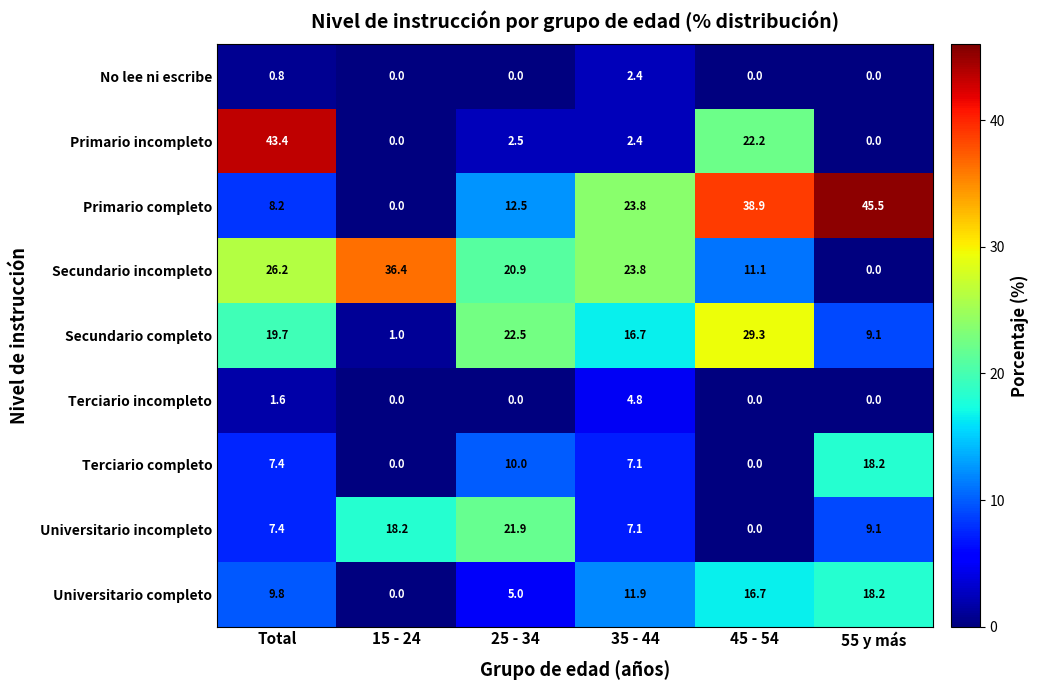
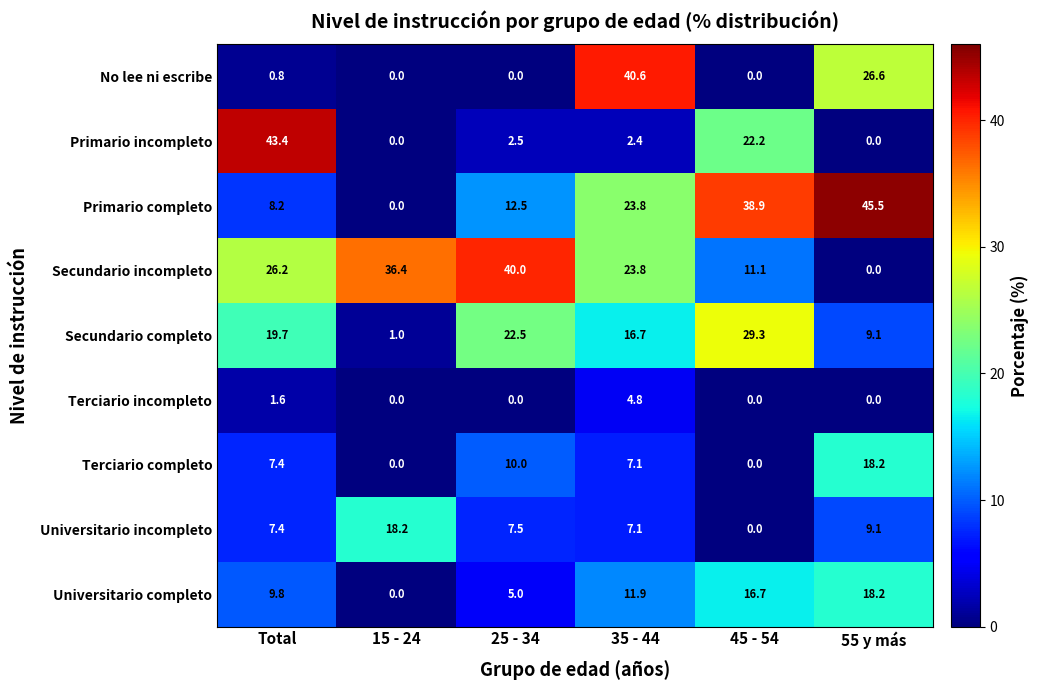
  {
    "No lee ni escribe": {
      "Total": 0.8,
      "15 - 24": 0.0,
      "25 - 34": 0.0,
-     "35 - 44": 2.4,
+     "35 - 44": 40.6,
      "45 - 54": 0.0,
-     "55 y más": 0.0
+     "55 y más": 26.6
    },
    "Primario incompleto": {
      "Total": 43.4,
      "15 - 24": 0.0,
      "25 - 34": 2.5,
      "35 - 44": 2.4,
      "45 - 54": 22.2,
      "55 y más": 0.0
    },
    "Primario completo": {
      "Total": 8.2,
      "15 - 24": 0.0,
      "25 - 34": 12.5,
      "35 - 44": 23.8,
      "45 - 54": 38.9,
      "55 y más": 45.5
    },
    "Secundario incompleto": {
      "Total": 26.2,
      "15 - 24": 36.4,
-     "25 - 34": 20.9,
+     "25 - 34": 40.0,
      "35 - 44": 23.8,
      "45 - 54": 11.1,
      "55 y más": 0.0
    },
    "Secundario completo": {
      "Total": 19.7,
      "15 - 24": 1.0,
      "25 - 34": 22.5,
      "35 - 44": 16.7,
      "45 - 54": 29.3,
      "55 y más": 9.1
    },
    "Terciario incompleto": {
      "Total": 1.6,
      "15 - 24": 0.0,
      "25 - 34": 0.0,
      "35 - 44": 4.8,
      "45 - 54": 0.0,
      "55 y más": 0.0
    },
    "Terciario completo": {
      "Total": 7.4,
      "15 - 24": 0.0,
      "25 - 34": 10.0,
      "35 - 44": 7.1,
      "45 - 54": 0.0,
      "55 y más": 18.2
    },
    "Universitario incompleto": {
      "Total": 7.4,
      "15 - 24": 18.2,
-     "25 - 34": 21.9,
+     "25 - 34": 7.5,
      "35 - 44": 7.1,
      "45 - 54": 0.0,
      "55 y más": 9.1
    },
    "Universitario completo": {
      "Total": 9.8,
      "15 - 24": 0.0,
      "25 - 34": 5.0,
      "35 - 44": 11.9,
      "45 - 54": 16.7,
      "55 y más": 18.2
    }
  }
